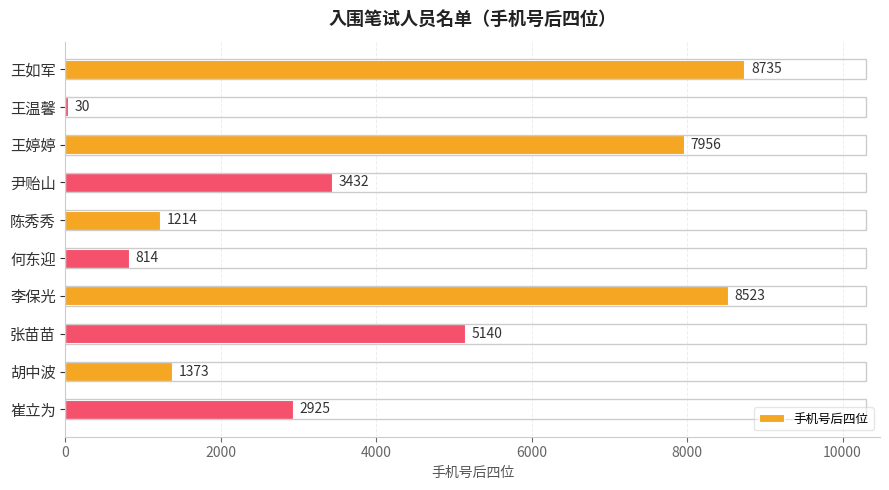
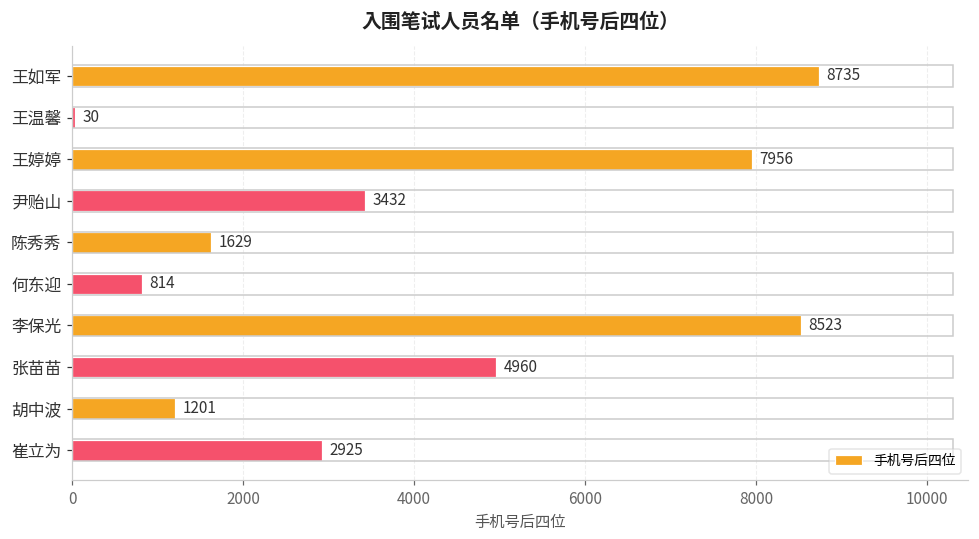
  {
    "王如军": 8735,
    "王温馨": 30,
    "王婷婷": 7956,
    "尹贻山": 3432,
-   "陈秀秀": 1214,
+   "陈秀秀": 1629,
    "何东迎": 814,
    "李保光": 8523,
-   "张苗苗": 5140,
-   "胡中波": 1373,
+   "张苗苗": 4960,
+   "胡中波": 1201,
    "崔立为": 2925
  }
